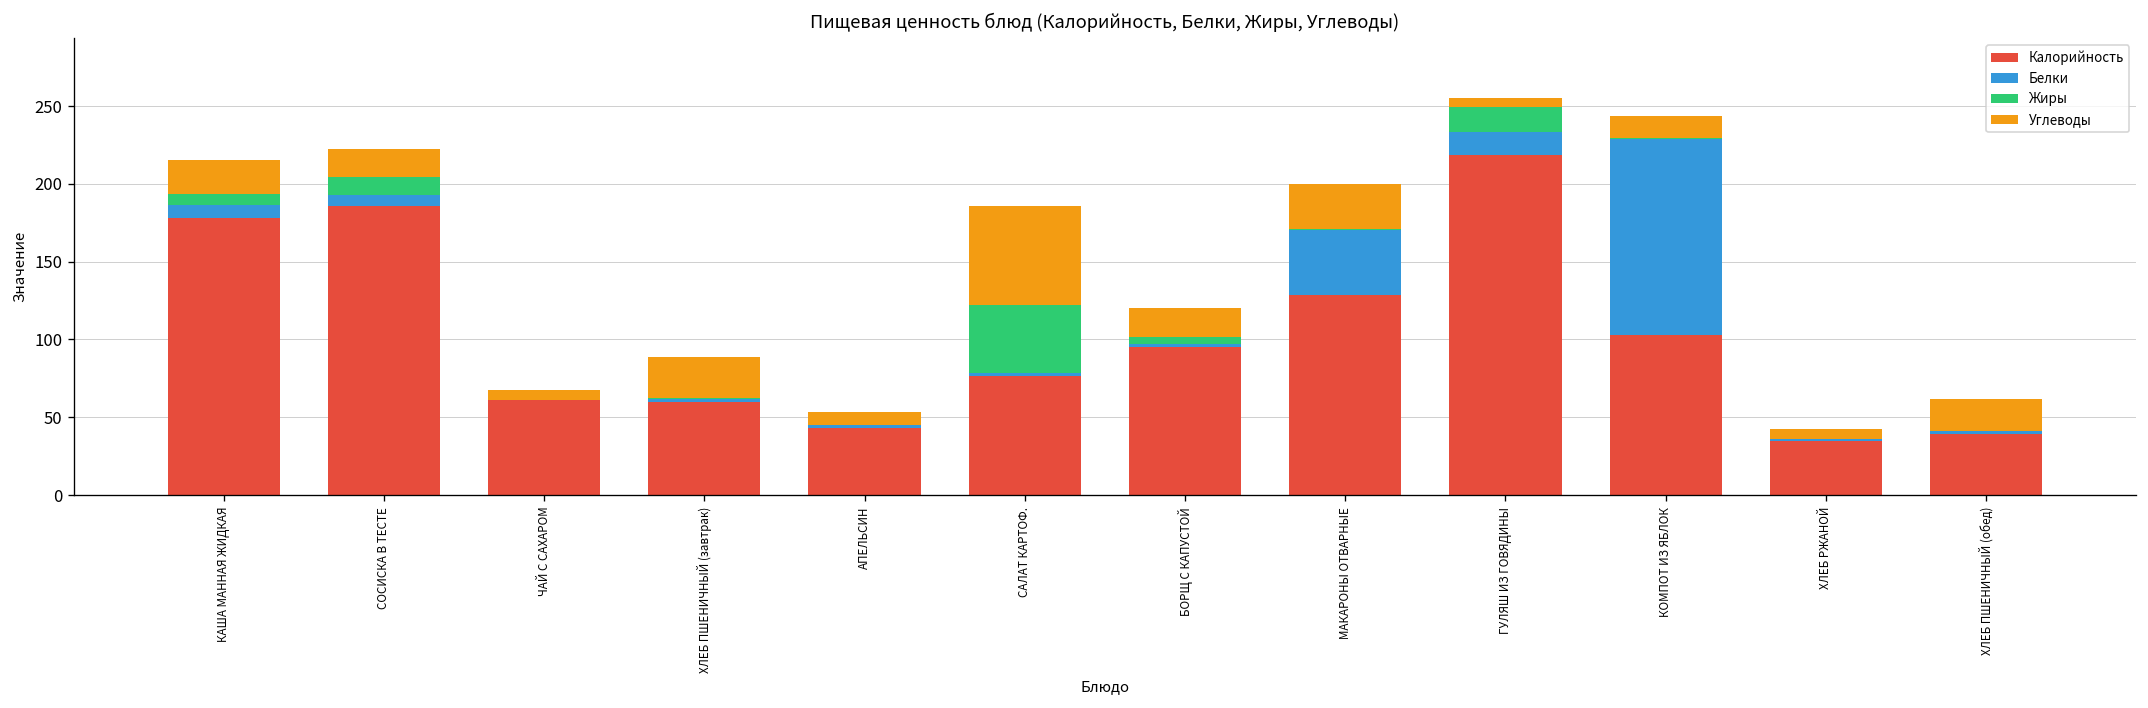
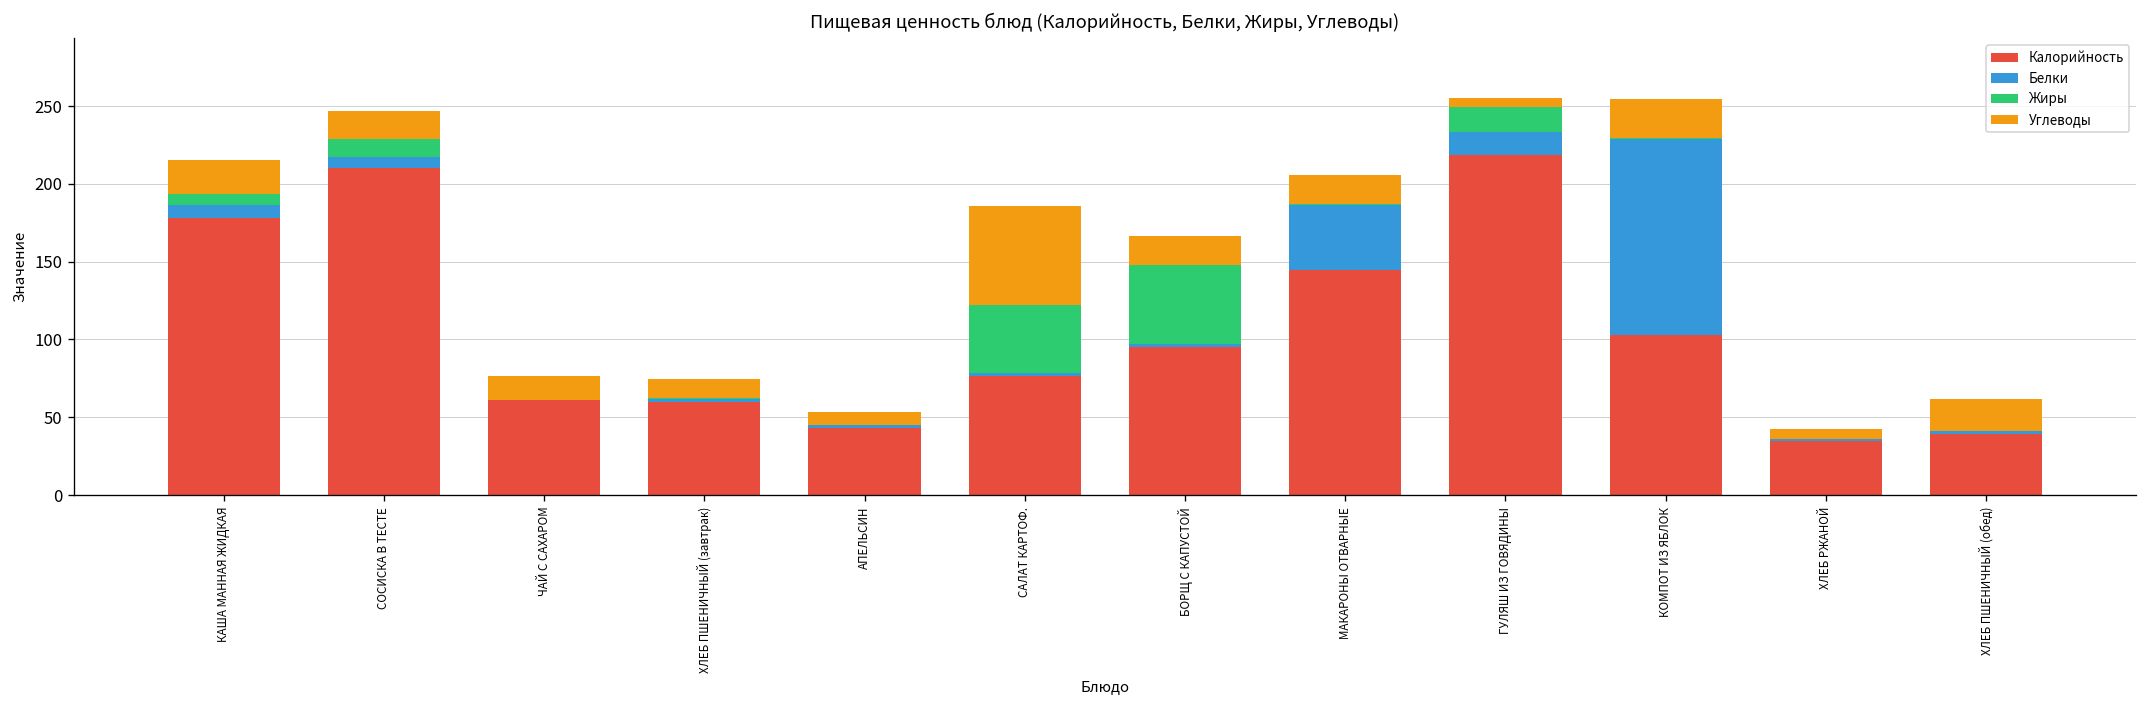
  {
    "Калорийность": {
      "КАША МАННАЯ ЖИДКАЯ": 178,
-     "СОСИСКА В ТЕСТЕ": 186,
+     "СОСИСКА В ТЕСТЕ": 210,
      "ЧАЙ С САХАРОМ": 61,
      "ХЛЕБ ПШЕНИЧНЫЙ (завтрак)": 60,
      "АПЕЛЬСИН": 43,
      "САЛАТ КАРТОФ.": 77,
      "БОРЩ С КАПУСТОЙ": 95,
-     "МАКАРОНЫ ОТВАРНЫЕ": 129,
+     "МАКАРОНЫ ОТВАРНЫЕ": 145,
      "ГУЛЯШ ИЗ ГОВЯДИНЫ": 219,
      "КОМПОТ ИЗ ЯБЛОК": 103,
      "ХЛЕБ РЖАНОЙ": 35,
      "ХЛЕБ ПШЕНИЧНЫЙ (обед)": 39
    },
    "Белки": {
      "КАША МАННАЯ ЖИДКАЯ": 8,
      "СОСИСКА В ТЕСТЕ": 7,
      "ХЛЕБ ПШЕНИЧНЫЙ (завтрак)": 2,
      "МАКАРОНЫ ОТВАРНЫЕ": 42,
      "ГУЛЯШ ИЗ ГОВЯДИНЫ": 15,
      "КОМПОТ ИЗ ЯБЛОК": 126
    },
    "Жиры": {
      "КАША МАННАЯ ЖИДКАЯ": 7,
      "СОСИСКА В ТЕСТЕ": 11,
      "ЧАЙ С САХАРОМ": 0,
      "САЛАТ КАРТОФ.": 44,
-     "БОРЩ С КАПУСТОЙ": 5,
+     "БОРЩ С КАПУСТОЙ": 51,
      "ГУЛЯШ ИЗ ГОВЯДИНЫ": 16
    },
    "Углеводы": {
      "КАША МАННАЯ ЖИДКАЯ": 22,
      "СОСИСКА В ТЕСТЕ": 18,
-     "ЧАЙ С САХАРОМ": 7,
-     "ХЛЕБ ПШЕНИЧНЫЙ (завтрак)": 27,
+     "ЧАЙ С САХАРОМ": 15,
+     "ХЛЕБ ПШЕНИЧНЫЙ (завтрак)": 12,
      "АПЕЛЬСИН": 8,
      "САЛАТ КАРТОФ.": 63,
      "БОРЩ С КАПУСТОЙ": 19,
-     "МАКАРОНЫ ОТВАРНЫЕ": 29,
+     "МАКАРОНЫ ОТВАРНЫЕ": 18,
      "ГУЛЯШ ИЗ ГОВЯДИНЫ": 6,
-     "КОМПОТ ИЗ ЯБЛОК": 14,
+     "КОМПОТ ИЗ ЯБЛОК": 25,
      "ХЛЕБ РЖАНОЙ": 7,
      "ХЛЕБ ПШЕНИЧНЫЙ (обед)": 20
    }
  }
